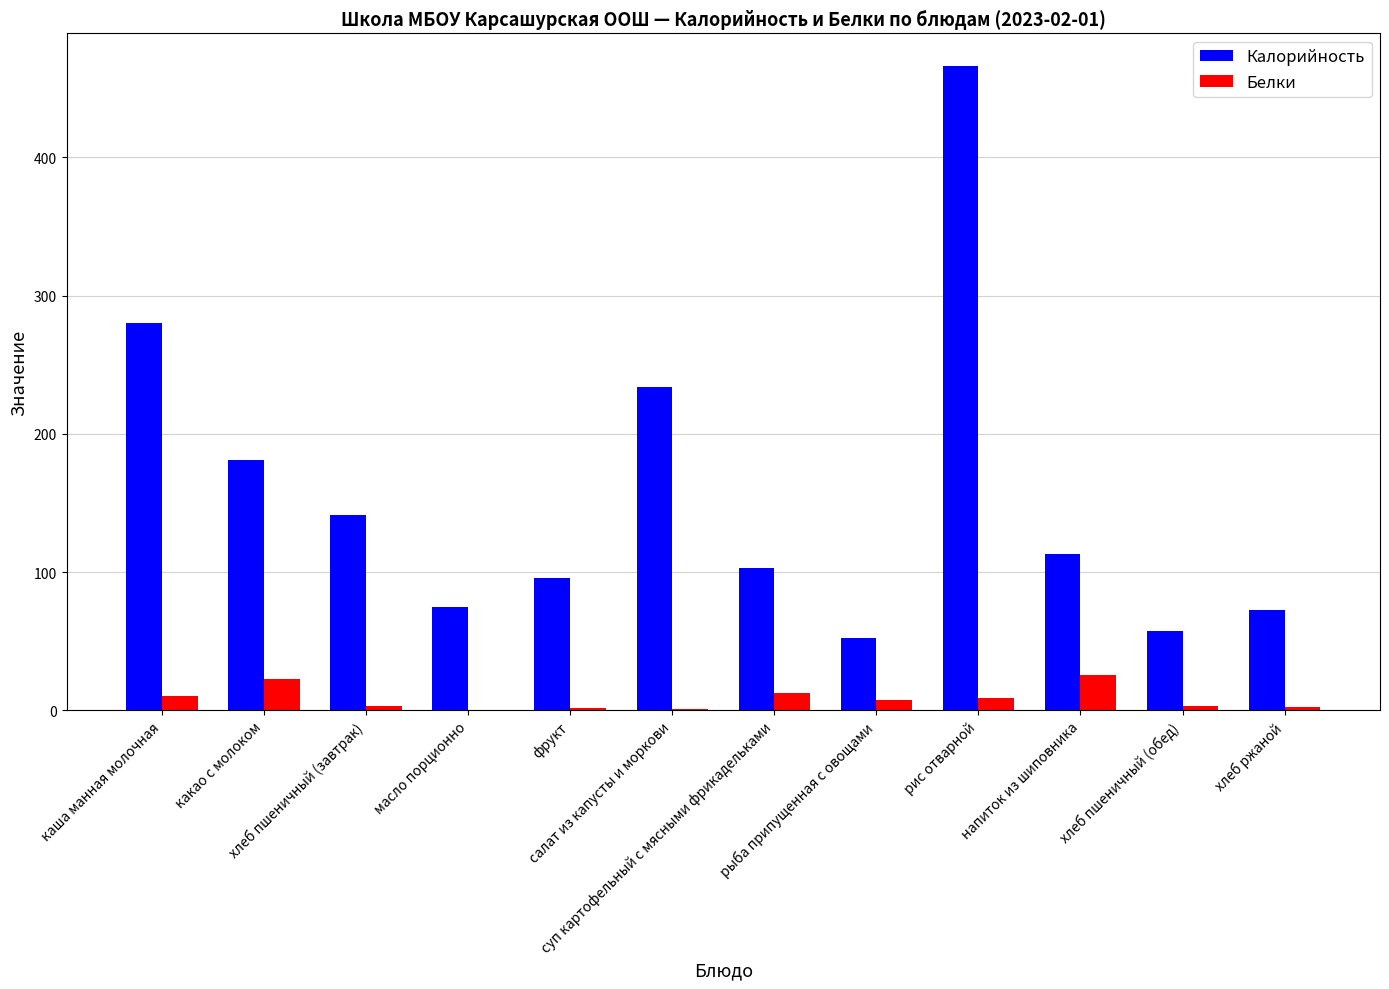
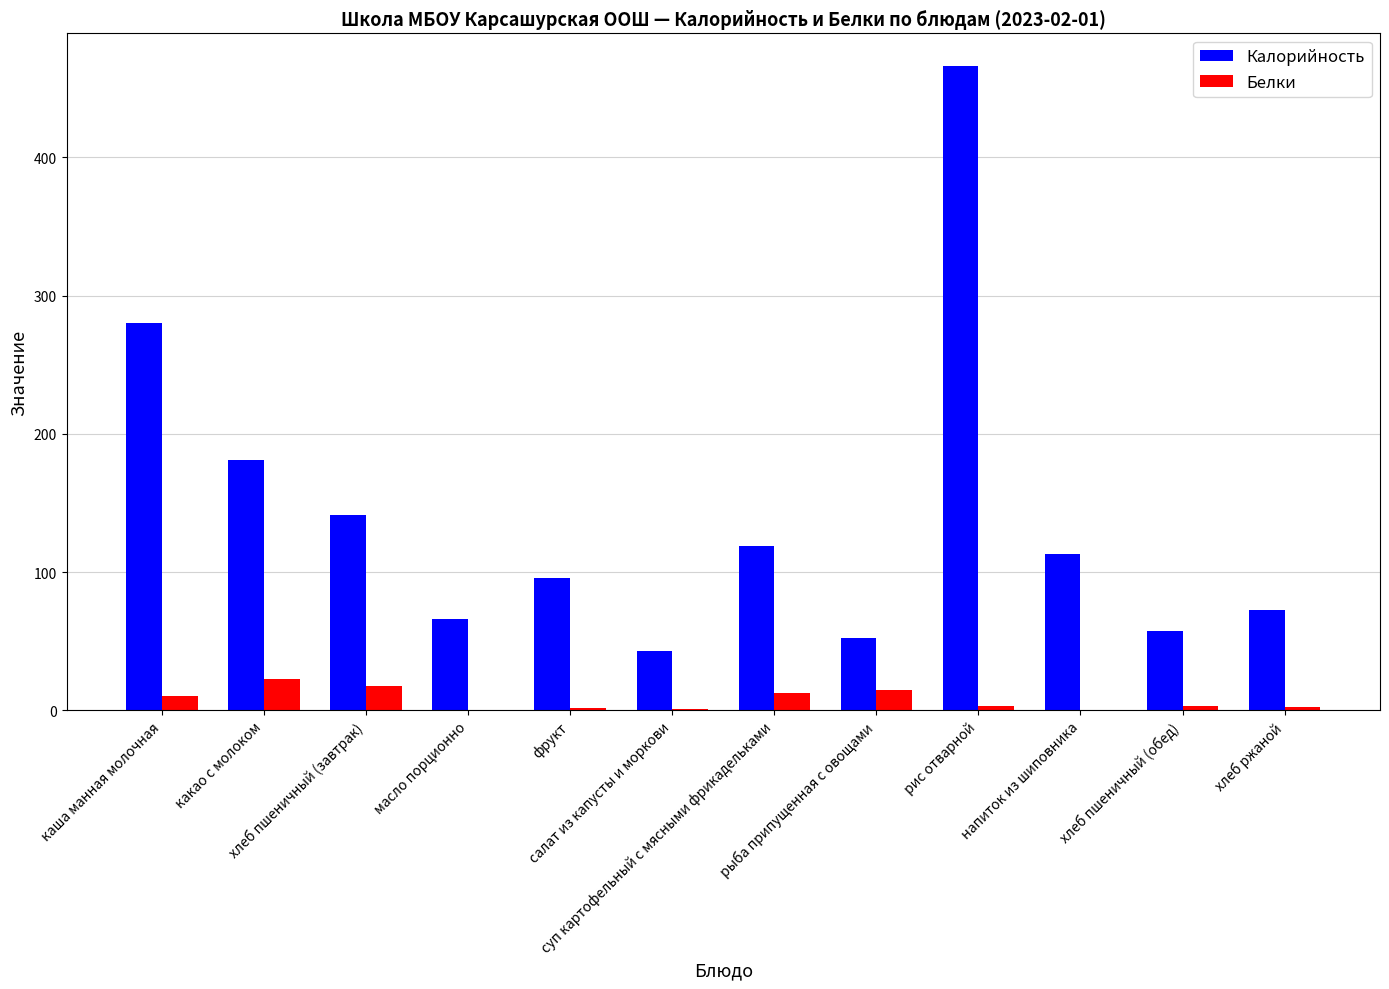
  {
    "Калорийность": {
      "каша манная молочная": 280,
      "какао с молоком": 181,
      "хлеб пшеничный (завтрак)": 141,
-     "масло порционно": 75,
+     "масло порционно": 66,
      "фрукт": 96,
-     "салат из капусты и моркови": 234,
-     "суп картофельный с мясными фрикадельками": 103,
+     "салат из капусты и моркови": 43,
+     "суп картофельный с мясными фрикадельками": 119,
      "рыба припущенная с овощами": 53,
      "рис отварной": 466,
      "напиток из шиповника": 113,
      "хлеб пшеничный (обед)": 58,
      "хлеб ржаной": 72
    },
    "Белки": {
      "каша манная молочная": 10,
      "какао с молоком": 23,
-     "хлеб пшеничный (завтрак)": 3,
+     "хлеб пшеничный (завтрак)": 17,
      "масло порционно": 0,
      "суп картофельный с мясными фрикадельками": 12,
-     "рыба припущенная с овощами": 8,
-     "рис отварной": 9,
-     "напиток из шиповника": 25,
+     "рыба припущенная с овощами": 15,
+     "рис отварной": 3,
+     "напиток из шиповника": 0,
      "хлеб пшеничный (обед)": 3,
      "хлеб ржаной": 3
    }
  }
